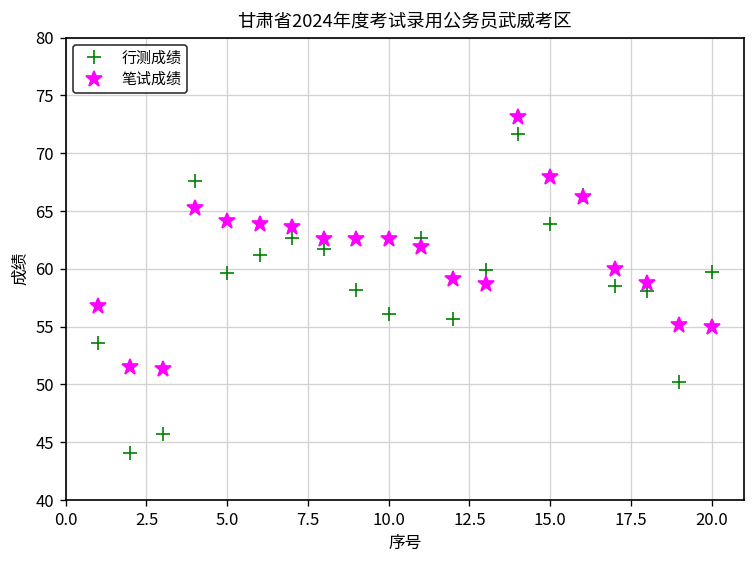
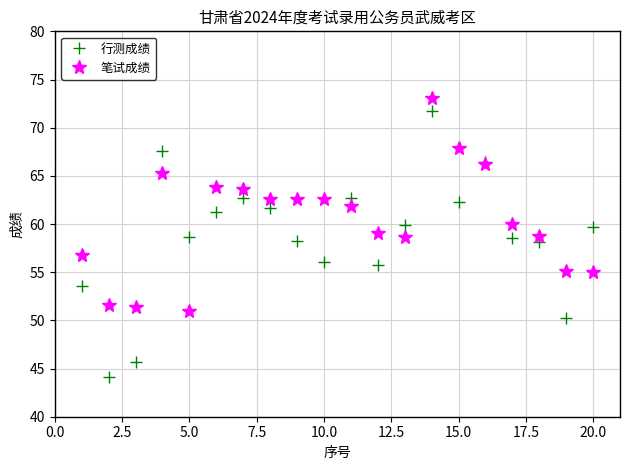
  {
    "行测成绩": {
-     "5.0": 60,
+     "5.0": 59,
      "10.0": 56,
-     "15.0": 64,
+     "15.0": 62,
      "20.0": 60
    },
    "笔试成绩": {
-     "5.0": 64,
+     "5.0": 51,
      "10.0": 63,
      "15.0": 68,
      "20.0": 55
    }
  }
